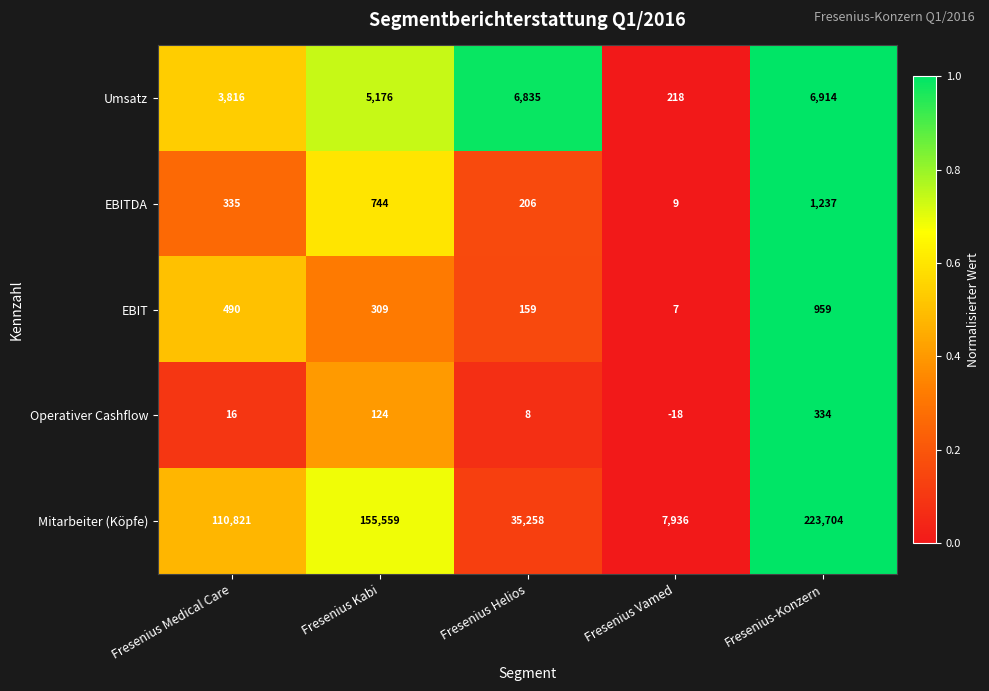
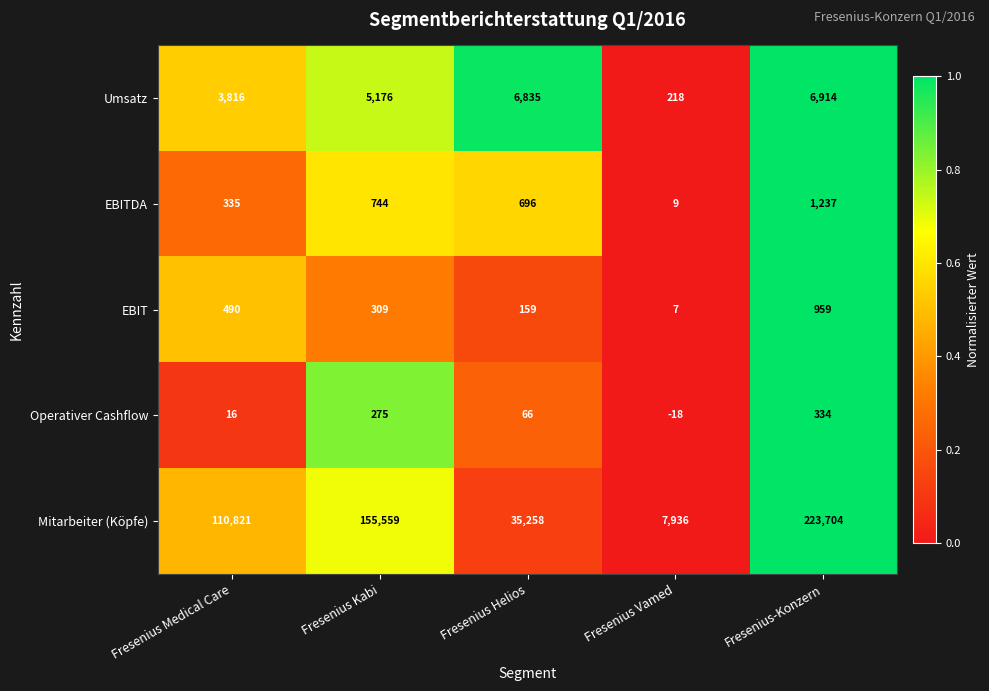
  {
    "Umsatz": {
      "Fresenius Medical Care": "3,816",
      "Fresenius Kabi": "5,176",
      "Fresenius Helios": "6,835",
      "Fresenius Vamed": "218",
      "Fresenius-Konzern": "6,914"
    },
    "EBITDA": {
      "Fresenius Medical Care": "335",
      "Fresenius Kabi": "744",
-     "Fresenius Helios": "206",
+     "Fresenius Helios": "696",
      "Fresenius Vamed": "9",
      "Fresenius-Konzern": "1,237"
    },
    "EBIT": {
      "Fresenius Medical Care": "490",
      "Fresenius Kabi": "309",
      "Fresenius Helios": "159",
      "Fresenius Vamed": "7",
      "Fresenius-Konzern": "959"
    },
    "Operativer Cashflow": {
      "Fresenius Medical Care": "16",
-     "Fresenius Kabi": "124",
-     "Fresenius Helios": "8",
+     "Fresenius Kabi": "275",
+     "Fresenius Helios": "66",
      "Fresenius Vamed": "-18",
      "Fresenius-Konzern": "334"
    },
    "Mitarbeiter (Köpfe)": {
      "Fresenius Medical Care": "110,821",
      "Fresenius Kabi": "155,559",
      "Fresenius Helios": "35,258",
      "Fresenius Vamed": "7,936",
      "Fresenius-Konzern": "223,704"
    }
  }
